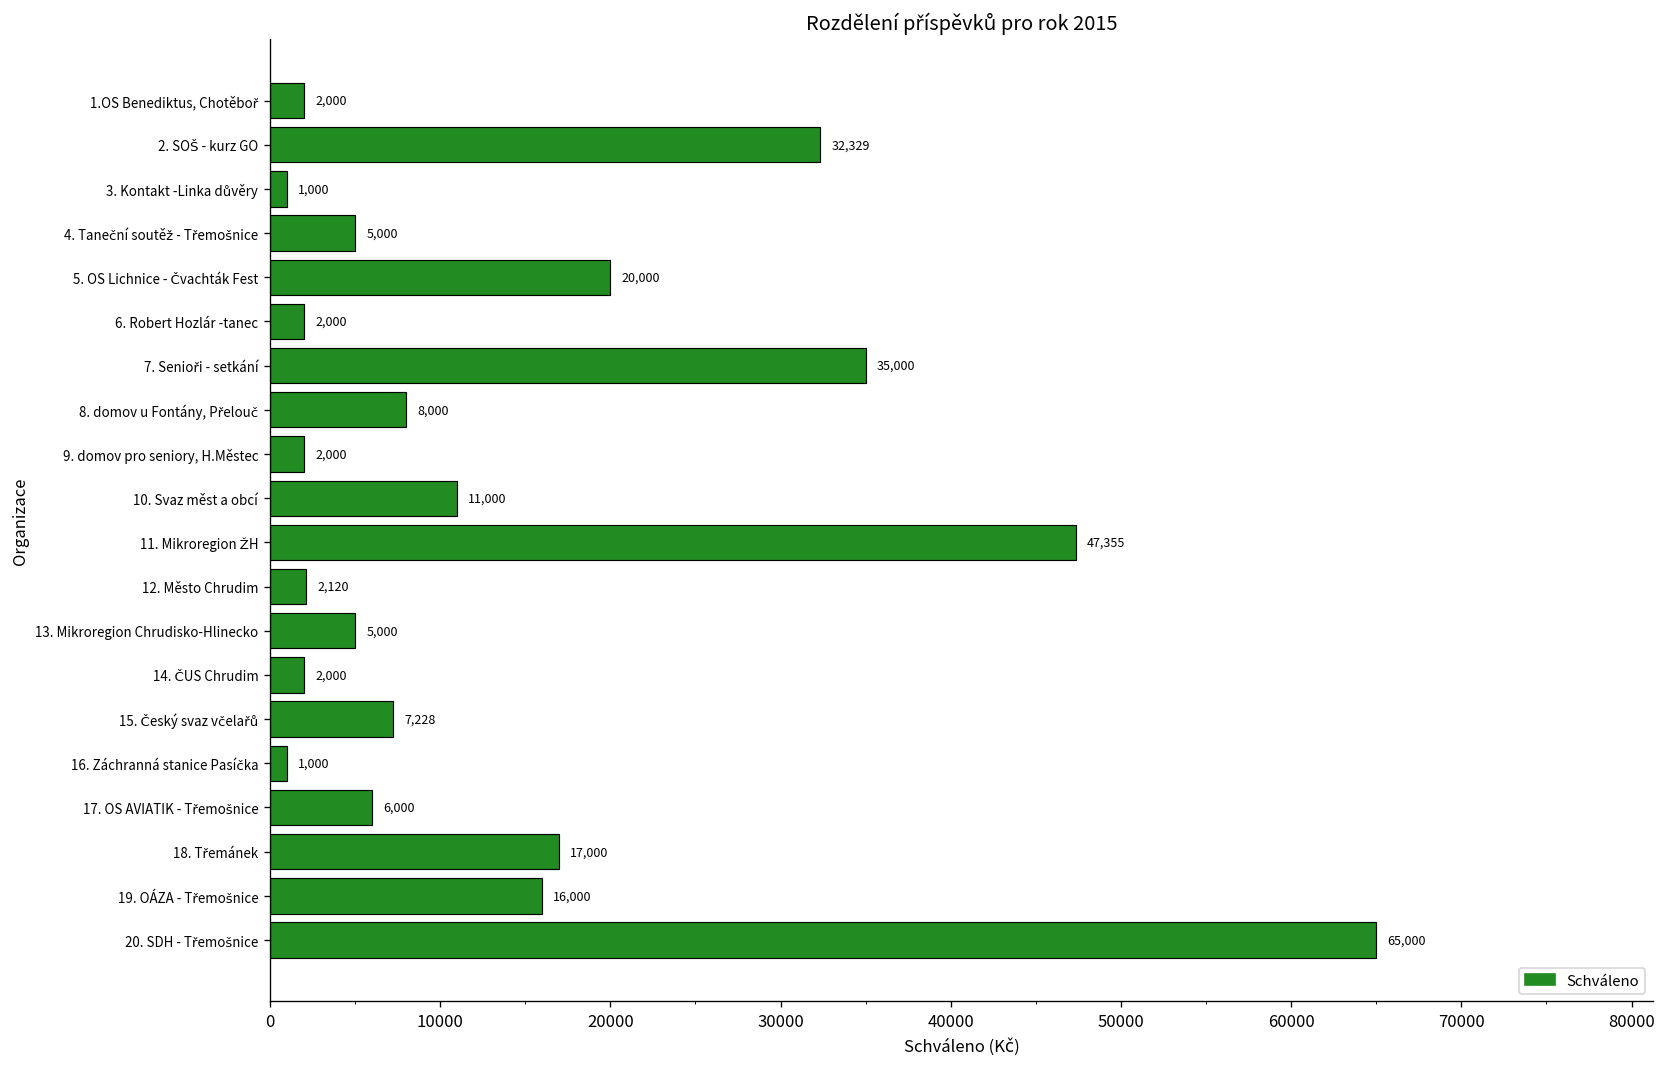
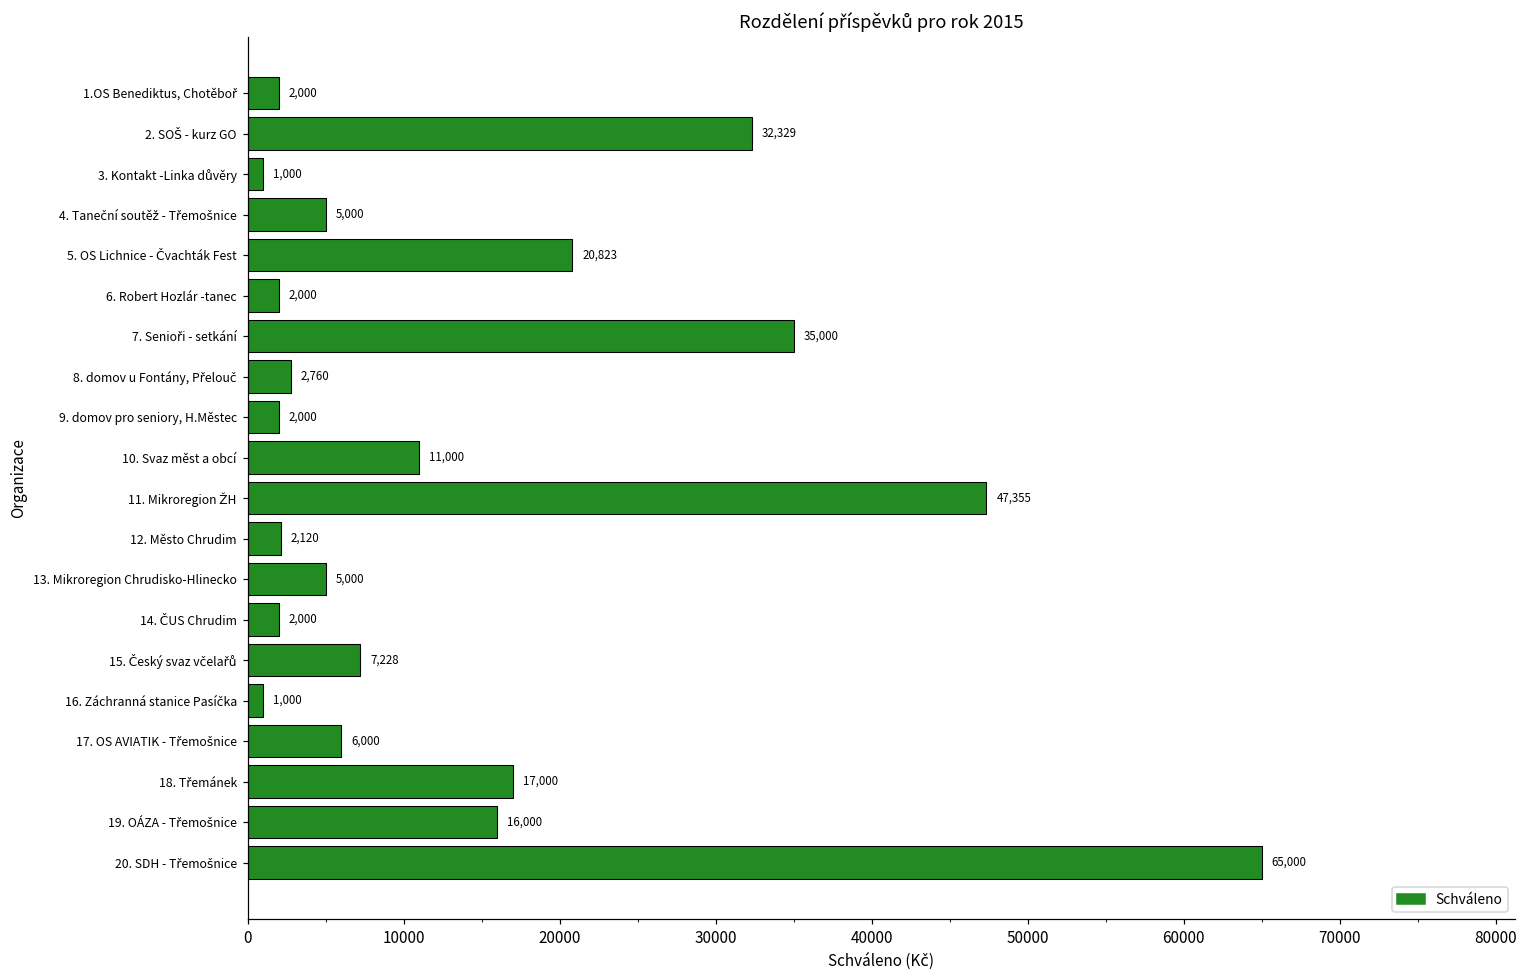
  {
    "1.OS Benediktus, Chotěboř": "2,000",
    "2. SOŠ - kurz GO": "32,329",
    "3. Kontakt -Linka důvěry": "1,000",
    "4. Taneční soutěž - Třemošnice": "5,000",
-   "5. OS Lichnice - Čvachták Fest": "20,000",
+   "5. OS Lichnice - Čvachták Fest": "20,823",
    "6. Robert Hozlár -tanec": "2,000",
    "7. Senioři - setkání": "35,000",
-   "8. domov u Fontány, Přelouč": "8,000",
+   "8. domov u Fontány, Přelouč": "2,760",
    "9. domov pro seniory, H.Městec": "2,000",
    "10. Svaz měst a obcí": "11,000",
    "11. Mikroregion ŽH": "47,355",
    "12. Město Chrudim": "2,120",
    "13. Mikroregion Chrudisko-Hlinecko": "5,000",
    "14. ČUS Chrudim": "2,000",
    "15. Český svaz včelařů": "7,228",
    "16. Záchranná stanice Pasíčka": "1,000",
    "17. OS AVIATIK - Třemošnice": "6,000",
    "18. Třemánek": "17,000",
    "19. OÁZA - Třemošnice": "16,000",
    "20. SDH - Třemošnice": "65,000"
  }
